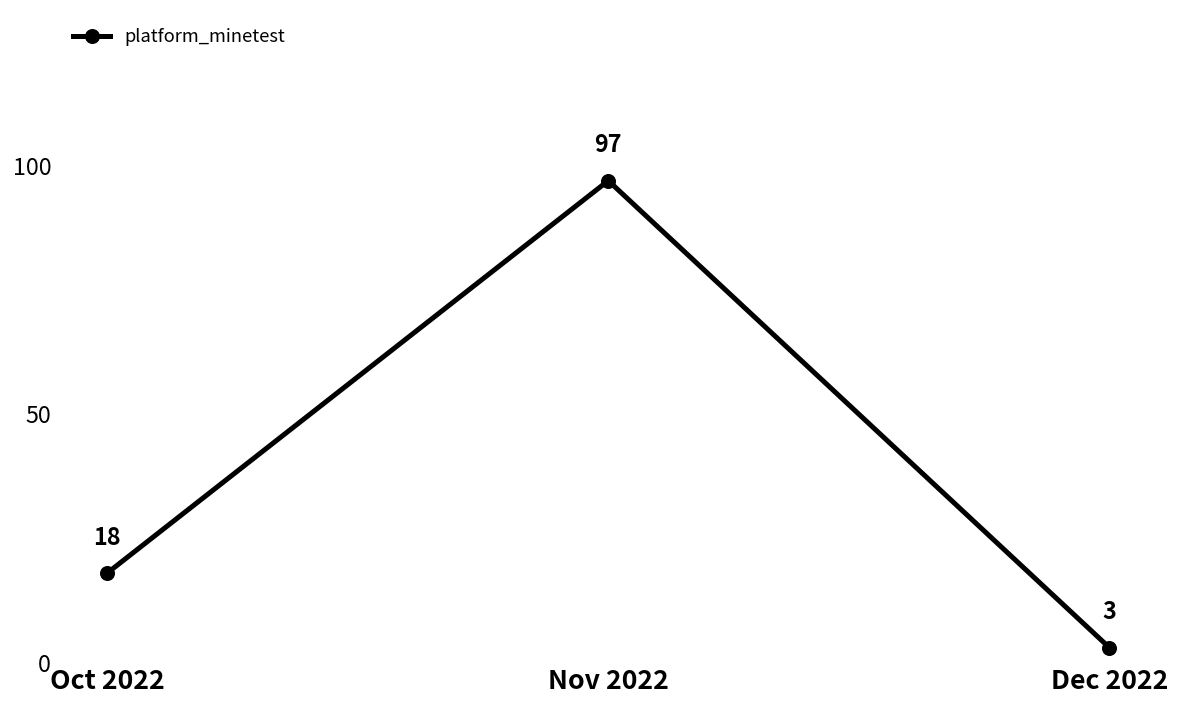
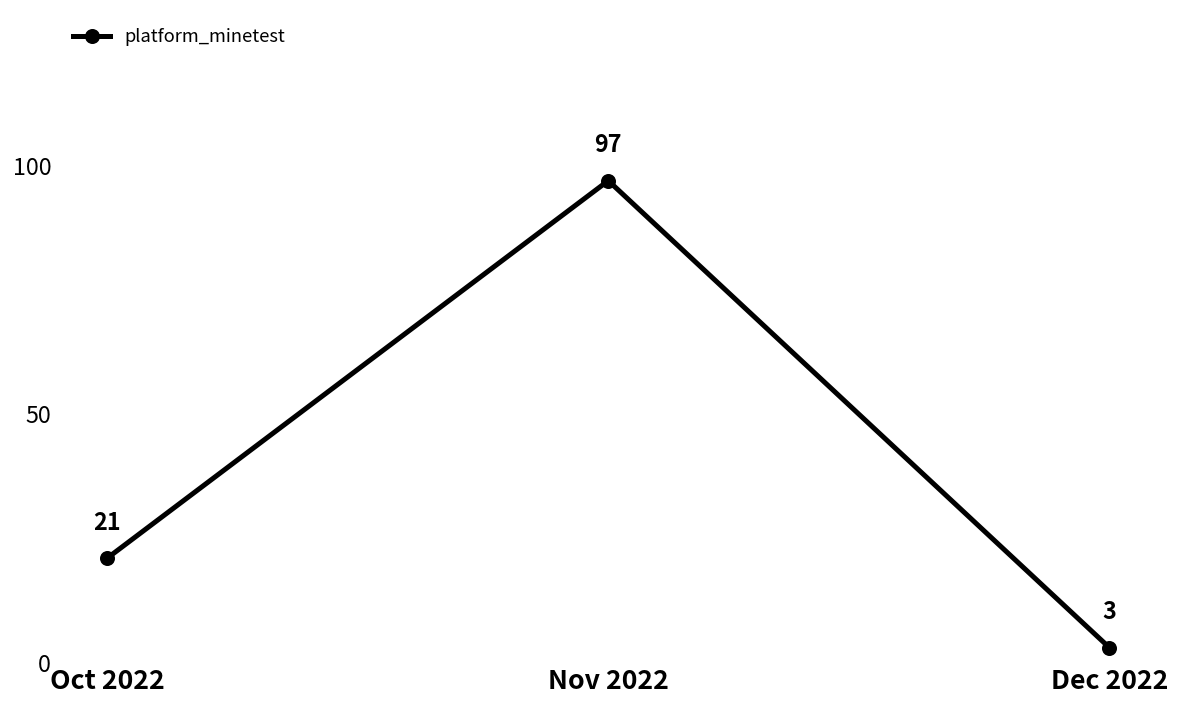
  {
-   "Oct 2022": 18,
+   "Oct 2022": 21,
    "Nov 2022": 97,
    "Dec 2022": 3
  }
